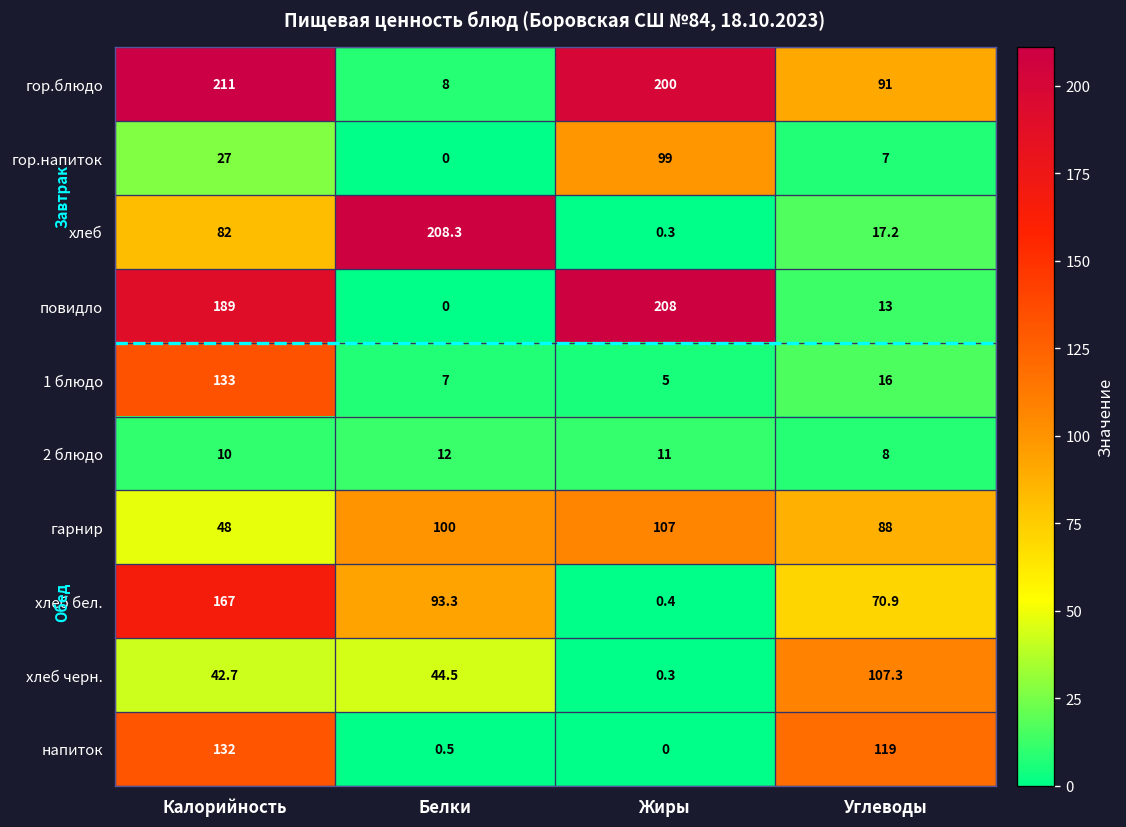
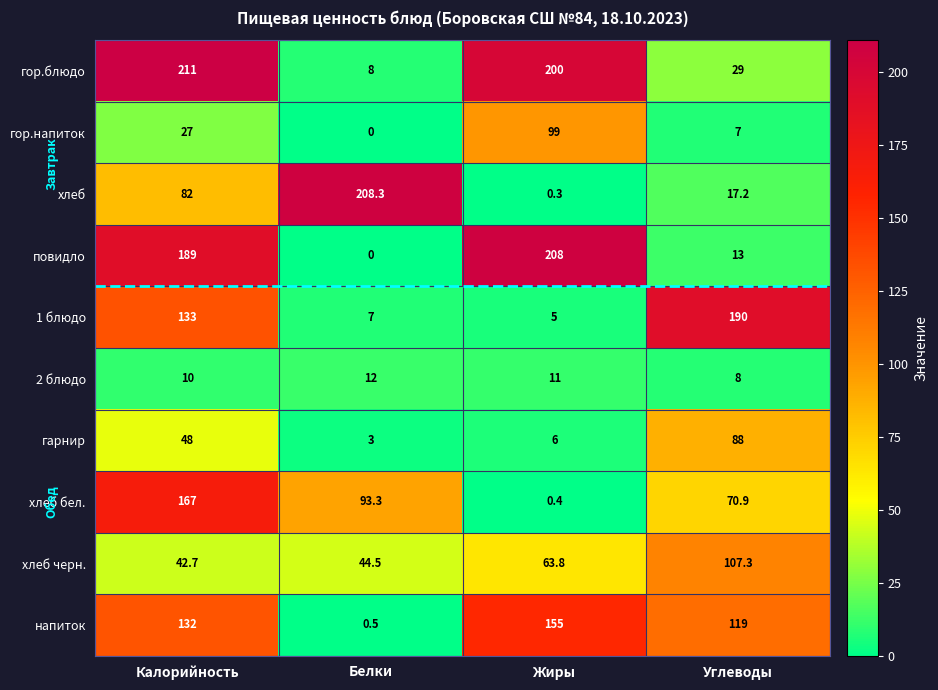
  {
    "гор.блюдо": {
      "Калорийность": 211,
      "Белки": 8,
      "Жиры": 200,
-     "Углеводы": 91
+     "Углеводы": 29
    },
    "гор.напиток": {
      "Калорийность": 27,
      "Белки": 0,
      "Жиры": 99,
      "Углеводы": 7
    },
    "хлеб": {
      "Калорийность": 82,
      "Белки": 208.3,
      "Жиры": 0.3,
      "Углеводы": 17.2
    },
    "повидло": {
      "Калорийность": 189,
      "Белки": 0,
      "Жиры": 208,
      "Углеводы": 13
    },
    "1 блюдо": {
      "Калорийность": 133,
      "Белки": 7,
      "Жиры": 5,
-     "Углеводы": 16
+     "Углеводы": 190
    },
    "2 блюдо": {
      "Калорийность": 10,
      "Белки": 12,
      "Жиры": 11,
      "Углеводы": 8
    },
    "гарнир": {
      "Калорийность": 48,
-     "Белки": 100,
-     "Жиры": 107,
+     "Белки": 3,
+     "Жиры": 6,
      "Углеводы": 88
    },
    "хлеб бел.": {
      "Калорийность": 167,
      "Белки": 93.3,
      "Жиры": 0.4,
      "Углеводы": 70.9
    },
    "хлеб черн.": {
      "Калорийность": 42.7,
      "Белки": 44.5,
-     "Жиры": 0.3,
+     "Жиры": 63.8,
      "Углеводы": 107.3
    },
    "напиток": {
      "Калорийность": 132,
      "Белки": 0.5,
-     "Жиры": 0,
+     "Жиры": 155,
      "Углеводы": 119
    }
  }
